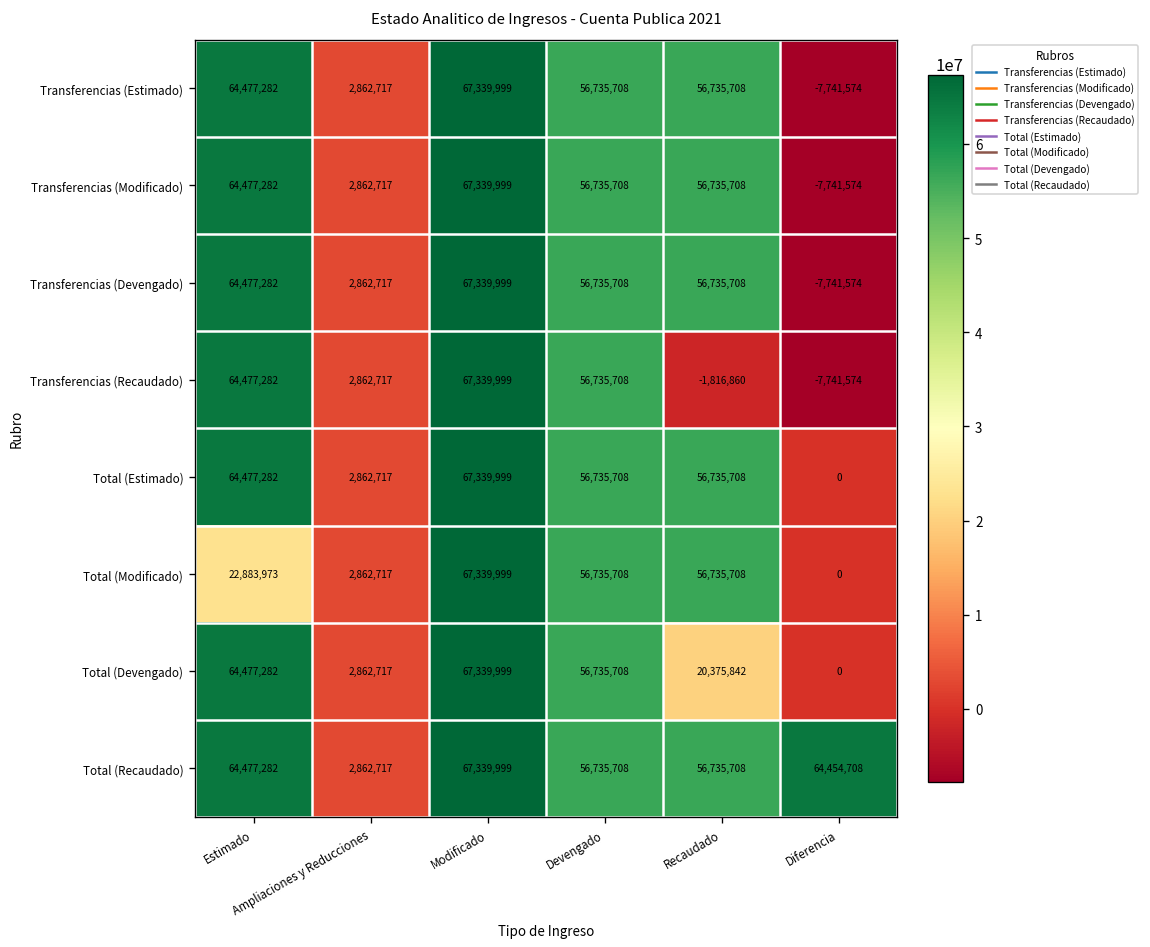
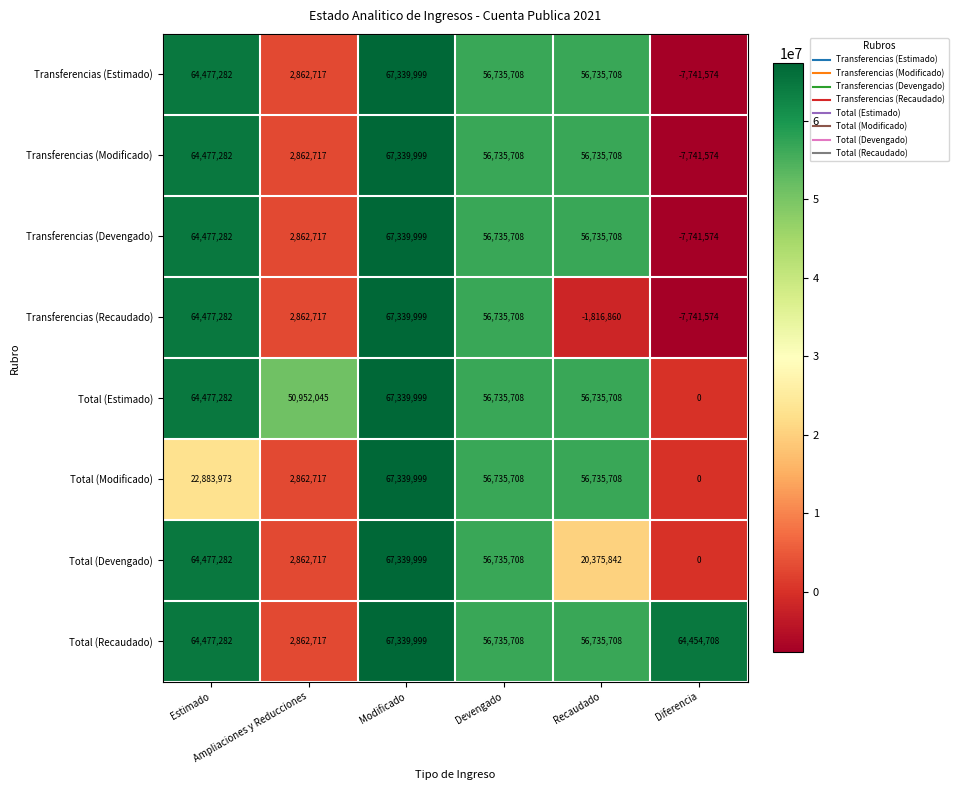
  {
    "Transferencias (Estimado)": {
      "Estimado": "64,477,282",
      "Ampliaciones y Reducciones": "2,862,717",
      "Modificado": "67,339,999",
      "Devengado": "56,735,708",
      "Recaudado": "56,735,708",
      "Diferencia": "-7,741,574"
    },
    "Transferencias (Modificado)": {
      "Estimado": "64,477,282",
      "Ampliaciones y Reducciones": "2,862,717",
      "Modificado": "67,339,999",
      "Devengado": "56,735,708",
      "Recaudado": "56,735,708",
      "Diferencia": "-7,741,574"
    },
    "Transferencias (Devengado)": {
      "Estimado": "64,477,282",
      "Ampliaciones y Reducciones": "2,862,717",
      "Modificado": "67,339,999",
      "Devengado": "56,735,708",
      "Recaudado": "56,735,708",
      "Diferencia": "-7,741,574"
    },
    "Transferencias (Recaudado)": {
      "Estimado": "64,477,282",
      "Ampliaciones y Reducciones": "2,862,717",
      "Modificado": "67,339,999",
      "Devengado": "56,735,708",
      "Recaudado": "-1,816,860",
      "Diferencia": "-7,741,574"
    },
    "Total (Estimado)": {
      "Estimado": "64,477,282",
-     "Ampliaciones y Reducciones": "2,862,717",
+     "Ampliaciones y Reducciones": "50,952,045",
      "Modificado": "67,339,999",
      "Devengado": "56,735,708",
      "Recaudado": "56,735,708",
      "Diferencia": "0"
    },
    "Total (Modificado)": {
      "Estimado": "22,883,973",
      "Ampliaciones y Reducciones": "2,862,717",
      "Modificado": "67,339,999",
      "Devengado": "56,735,708",
      "Recaudado": "56,735,708",
      "Diferencia": "0"
    },
    "Total (Devengado)": {
      "Estimado": "64,477,282",
      "Ampliaciones y Reducciones": "2,862,717",
      "Modificado": "67,339,999",
      "Devengado": "56,735,708",
      "Recaudado": "20,375,842",
      "Diferencia": "0"
    },
    "Total (Recaudado)": {
      "Estimado": "64,477,282",
      "Ampliaciones y Reducciones": "2,862,717",
      "Modificado": "67,339,999",
      "Devengado": "56,735,708",
      "Recaudado": "56,735,708",
      "Diferencia": "64,454,708"
    }
  }
